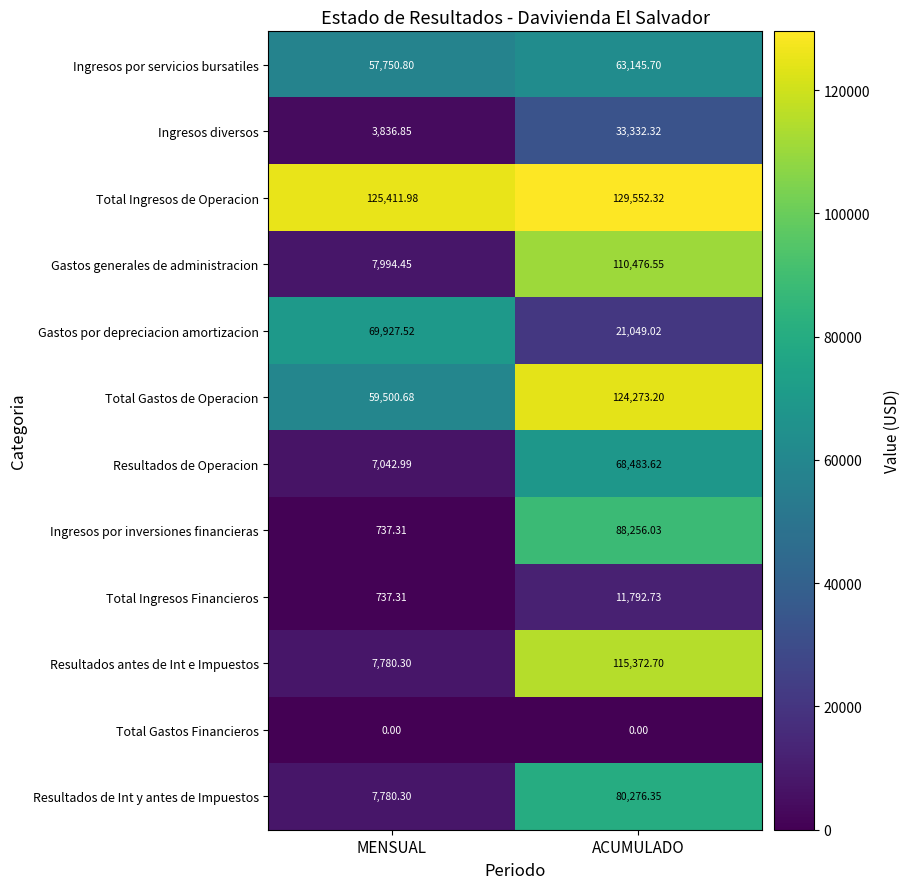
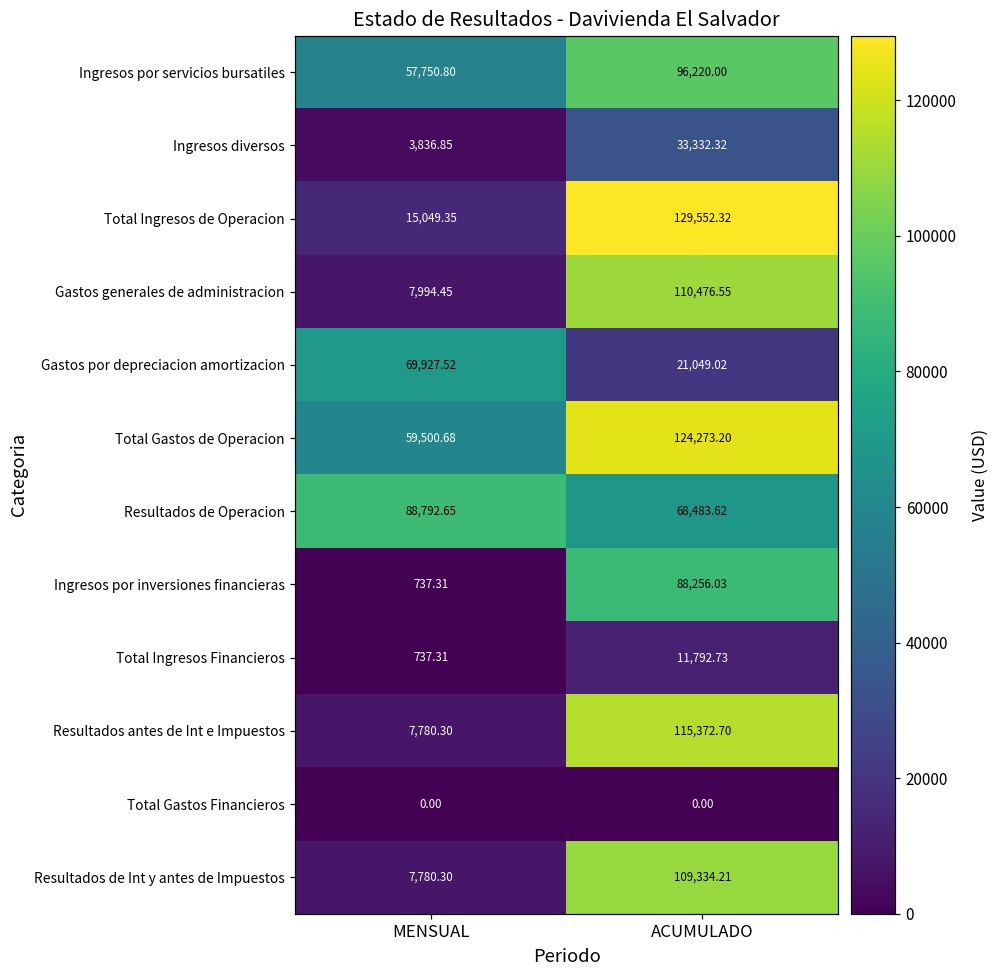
  {
    "Ingresos por servicios bursatiles": {
      "MENSUAL": "57,750.80",
-     "ACUMULADO": "63,145.70"
+     "ACUMULADO": "96,220.00"
    },
    "Ingresos diversos": {
      "MENSUAL": "3,836.85",
      "ACUMULADO": "33,332.32"
    },
    "Total Ingresos de Operacion": {
-     "MENSUAL": "125,411.98",
+     "MENSUAL": "15,049.35",
      "ACUMULADO": "129,552.32"
    },
    "Gastos generales de administracion": {
      "MENSUAL": "7,994.45",
      "ACUMULADO": "110,476.55"
    },
    "Gastos por depreciacion amortizacion": {
      "MENSUAL": "69,927.52",
      "ACUMULADO": "21,049.02"
    },
    "Total Gastos de Operacion": {
      "MENSUAL": "59,500.68",
      "ACUMULADO": "124,273.20"
    },
    "Resultados de Operacion": {
-     "MENSUAL": "7,042.99",
+     "MENSUAL": "88,792.65",
      "ACUMULADO": "68,483.62"
    },
    "Ingresos por inversiones financieras": {
      "MENSUAL": "737.31",
      "ACUMULADO": "88,256.03"
    },
    "Total Ingresos Financieros": {
      "MENSUAL": "737.31",
      "ACUMULADO": "11,792.73"
    },
    "Resultados antes de Int e Impuestos": {
      "MENSUAL": "7,780.30",
      "ACUMULADO": "115,372.70"
    },
    "Total Gastos Financieros": {
      "MENSUAL": "0.00",
      "ACUMULADO": "0.00"
    },
    "Resultados de Int y antes de Impuestos": {
      "MENSUAL": "7,780.30",
-     "ACUMULADO": "80,276.35"
+     "ACUMULADO": "109,334.21"
    }
  }
